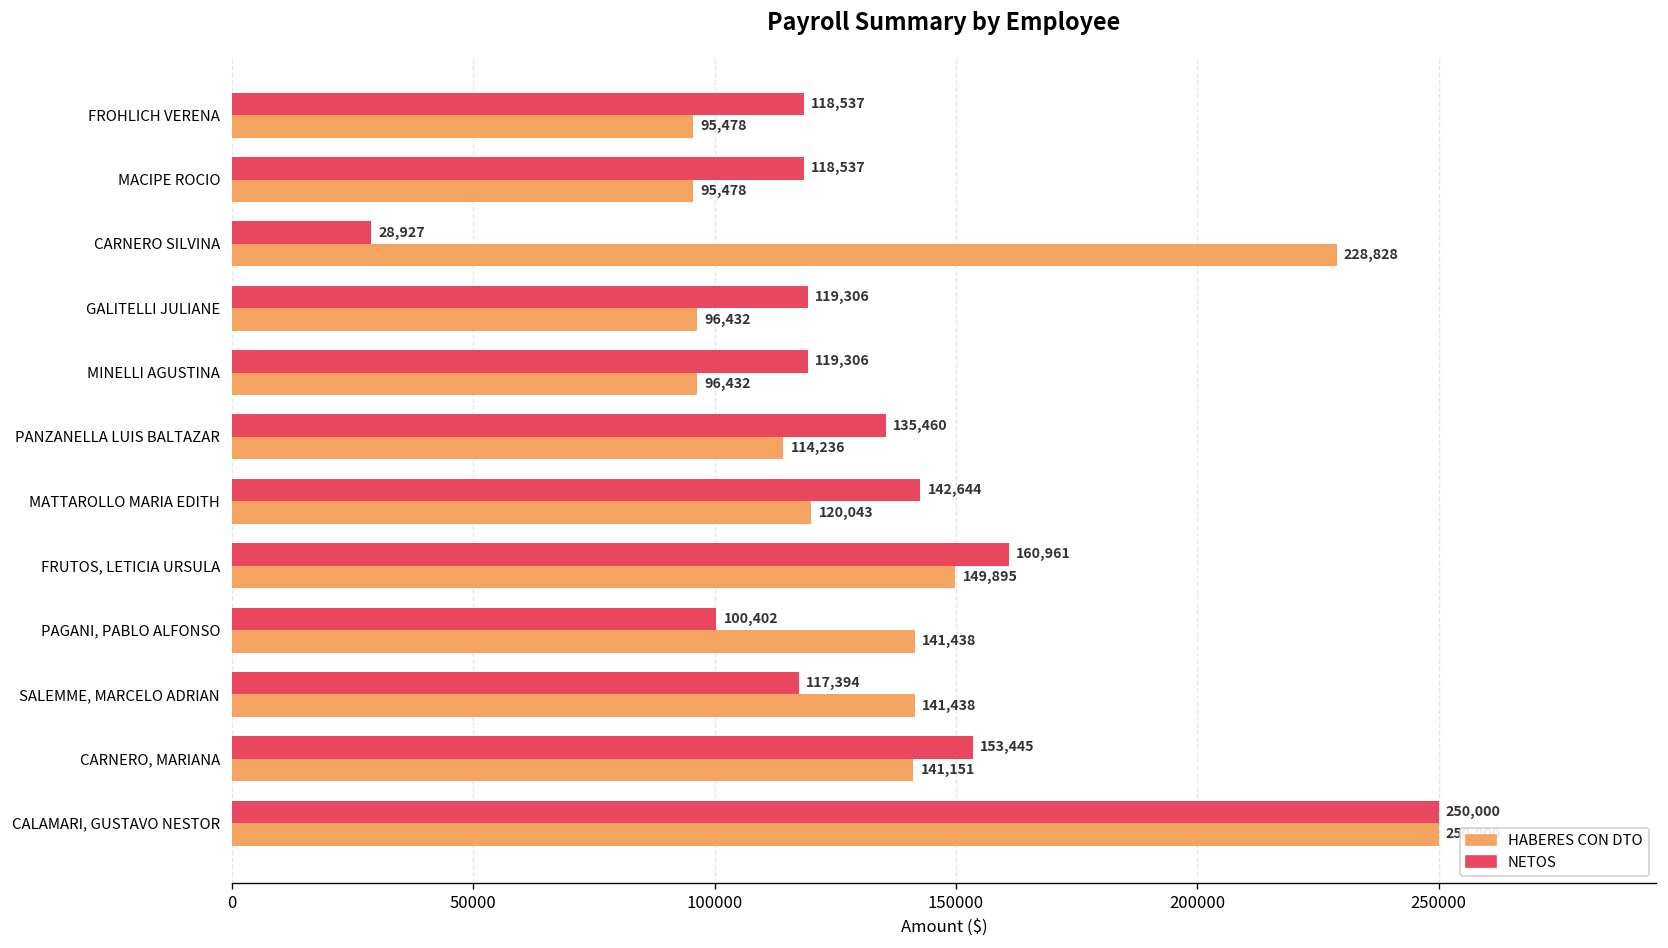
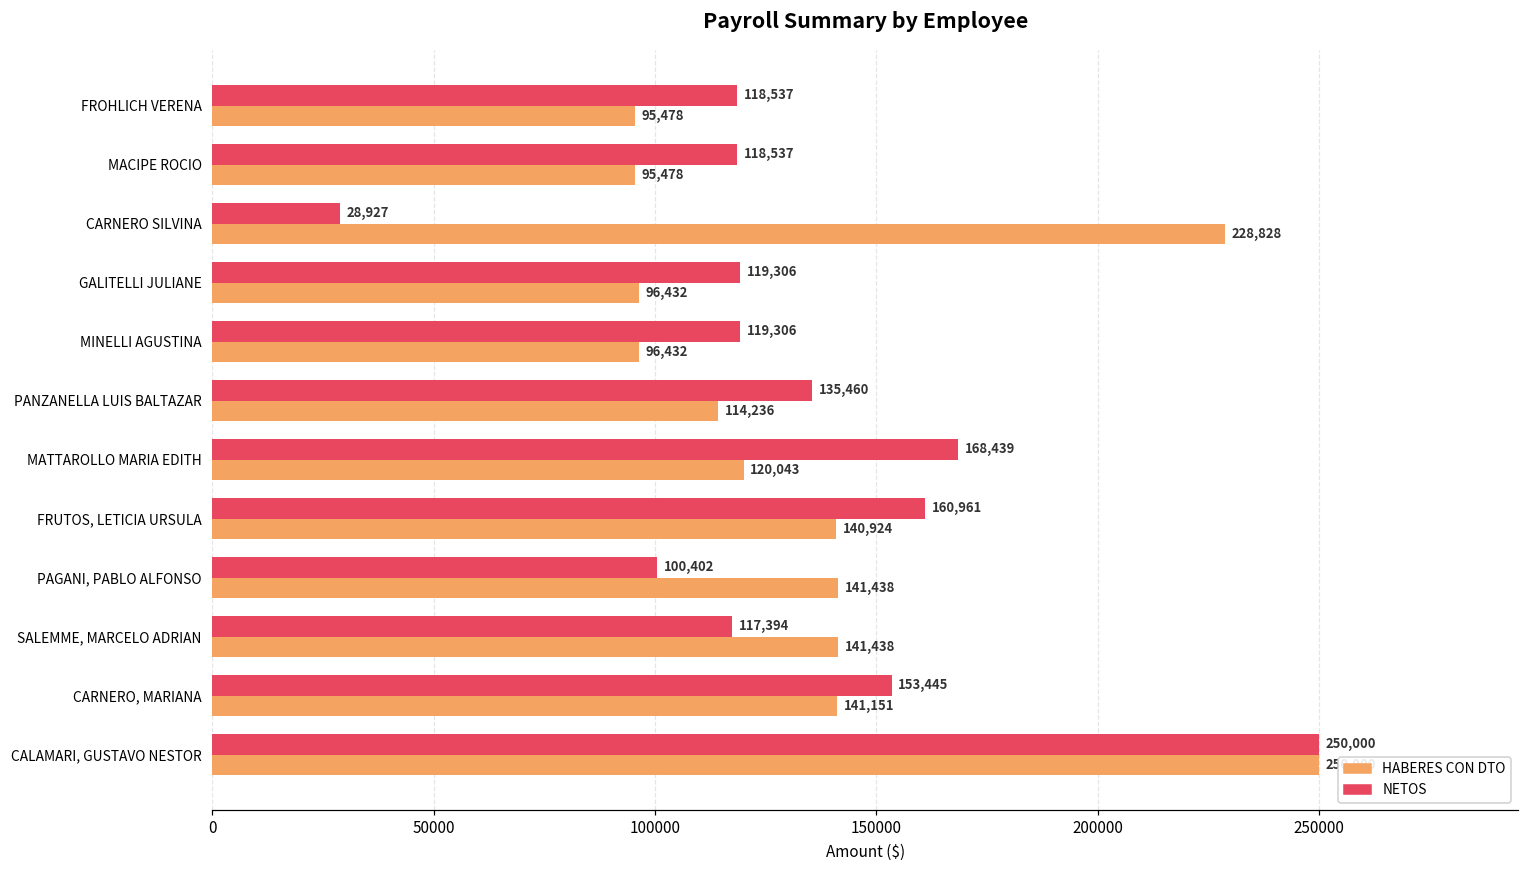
  {
    "HABERES CON DTO": {
      "FROHLICH VERENA": "95,478",
      "MACIPE ROCIO": "95,478",
      "CARNERO SILVINA": "228,828",
      "GALITELLI JULIANE": "96,432",
      "MINELLI AGUSTINA": "96,432",
      "PANZANELLA LUIS BALTAZAR": "114,236",
      "MATTAROLLO MARIA EDITH": "120,043",
-     "FRUTOS, LETICIA URSULA": "149,895",
+     "FRUTOS, LETICIA URSULA": "140,924",
      "PAGANI, PABLO ALFONSO": "141,438",
      "SALEMME, MARCELO ADRIAN": "141,438",
      "CARNERO, MARIANA": "141,151"
    },
    "NETOS": {
      "FROHLICH VERENA": "118,537",
      "MACIPE ROCIO": "118,537",
      "CARNERO SILVINA": "28,927",
      "GALITELLI JULIANE": "119,306",
      "MINELLI AGUSTINA": "119,306",
      "PANZANELLA LUIS BALTAZAR": "135,460",
-     "MATTAROLLO MARIA EDITH": "142,644",
+     "MATTAROLLO MARIA EDITH": "168,439",
      "FRUTOS, LETICIA URSULA": "160,961",
      "PAGANI, PABLO ALFONSO": "100,402",
      "SALEMME, MARCELO ADRIAN": "117,394",
      "CARNERO, MARIANA": "153,445",
      "CALAMARI, GUSTAVO NESTOR": "250,000"
    }
  }
